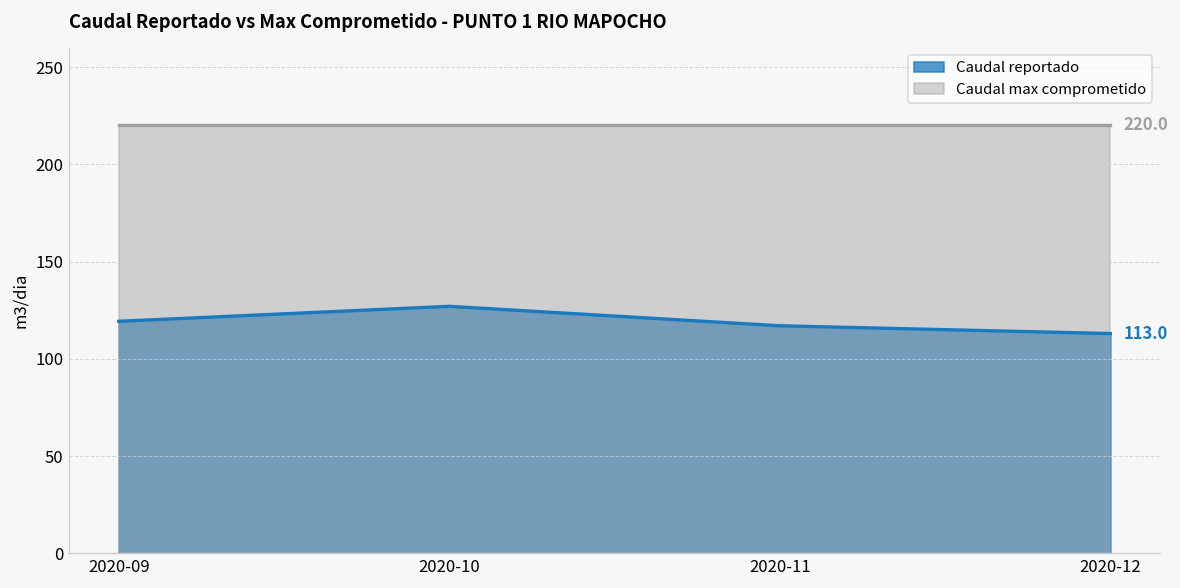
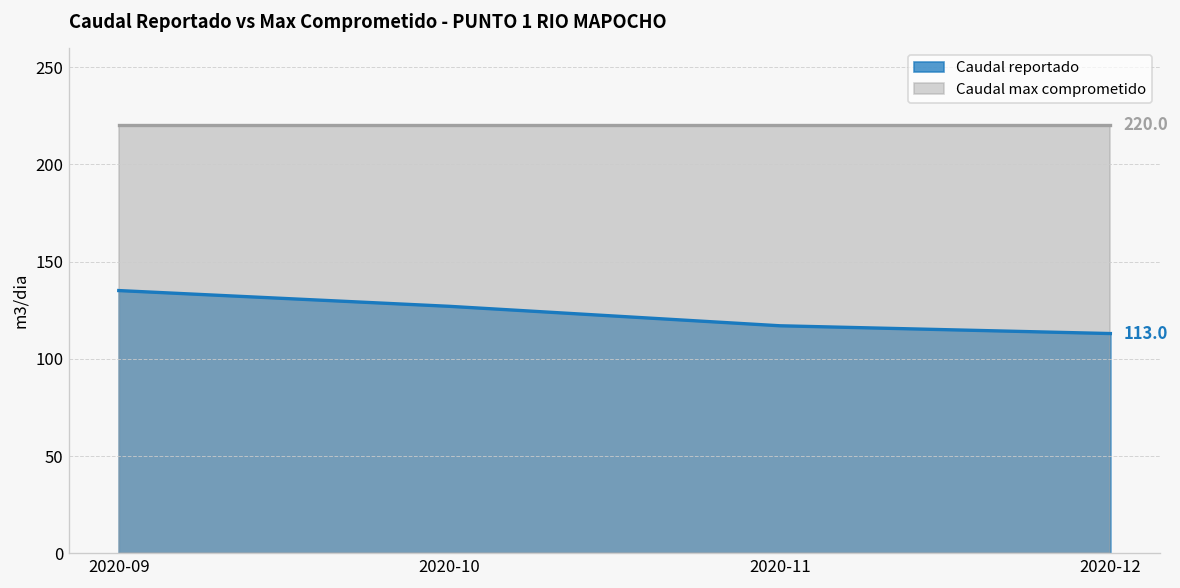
  {
    "Caudal reportado": {
-     "2020-09": 119,
+     "2020-09": 135,
      "2020-10": 127,
      "2020-11": 117
    },
    "Caudal max comprometido": {
      "2020-12": 220.0
    }
  }
